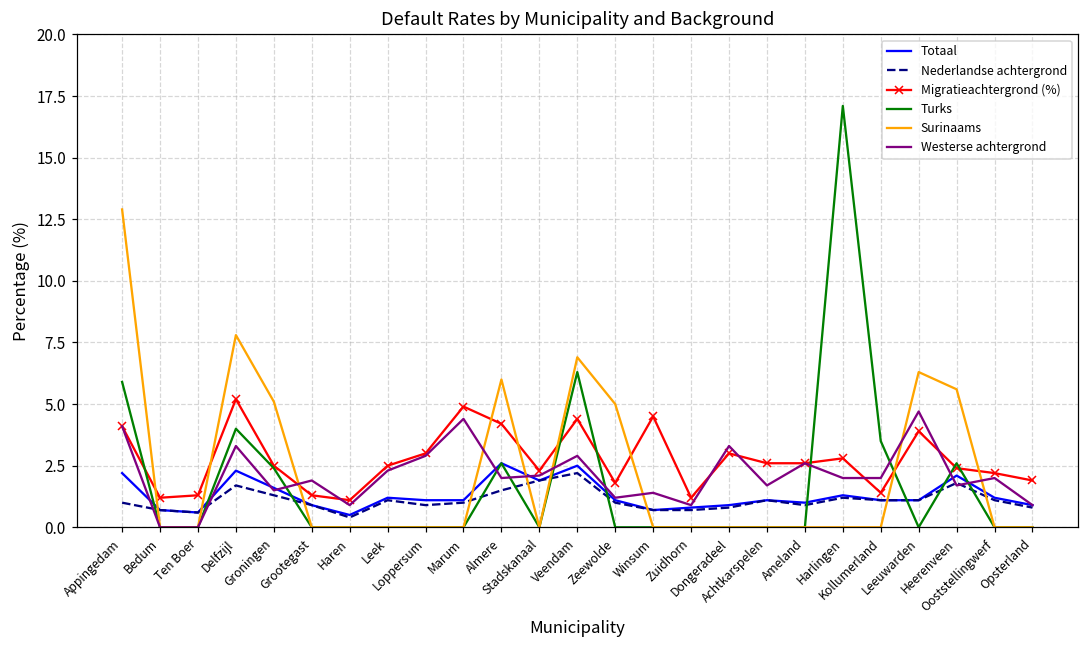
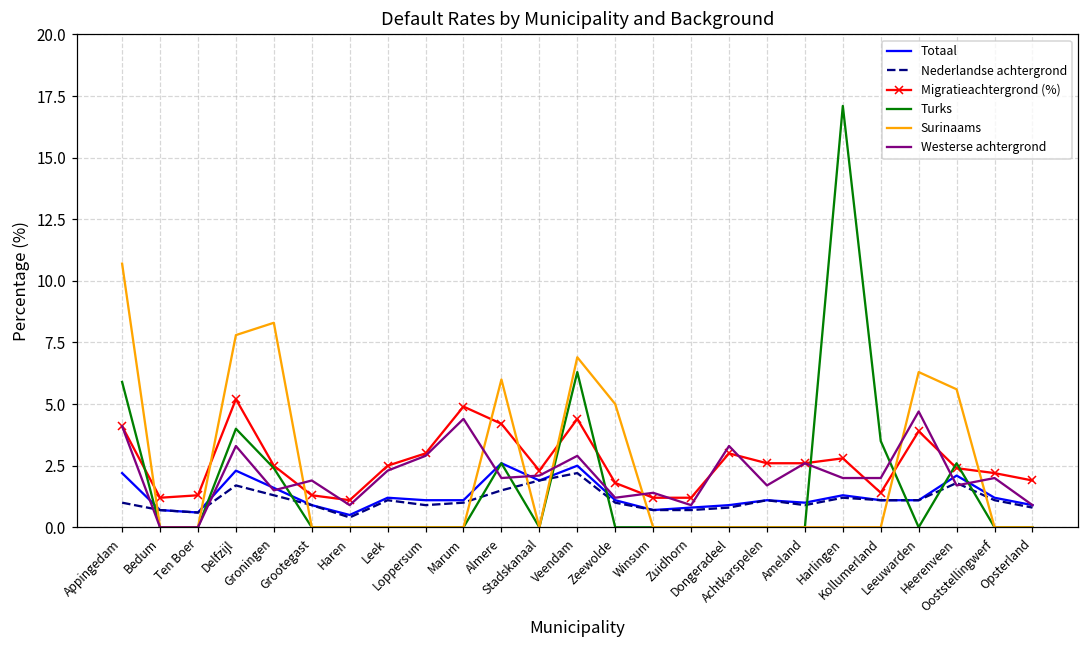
  {
    "Totaal": {
      "Appingedam": 2.2,
      "Delfzijl": 2.3,
      "Loppersum": 1.1,
      "Veendam": 2.5,
      "Heerenveen": 2.1
    },
    "Nederlandse achtergrond": {
      "Appingedam": 1.0,
      "Delfzijl": 1.7,
      "Groningen": 1.3,
      "Loppersum": 0.9,
      "Almere": 1.5,
      "Veendam": 2.2
    },
    "Migratieachtergrond (%)": {
      "Bedum": 1.2,
      "Ten Boer": 1.3,
      "Delfzijl": 5.2,
      "Grootegast": 1.3,
      "Haren": 1.1,
      "Leek": 2.5,
      "Marum": 4.9,
      "Almere": 4.2,
      "Stadskanaal": 2.3,
      "Veendam": 4.4,
      "Zeewolde": 1.8,
-     "Winsum": 4.5,
+     "Winsum": 1.2,
      "Zuidhorn": 1.2,
      "Dongeradeel": 3.0,
      "Achtkarspelen": 2.6,
      "Harlingen": 2.8,
      "Kollumerland": 1.4,
      "Leeuwarden": 3.9,
      "Heerenveen": 2.4,
      "Ooststellingwerf": 2.2,
      "Opsterland": 1.9
    },
    "Turks": {
      "Appingedam": 5.9,
      "Delfzijl": 4.0,
      "Veendam": 6.3,
      "Zeewolde": 0.0,
      "Harlingen": 17.1,
      "Kollumerland": 3.5,
      "Leeuwarden": 0.0,
      "Heerenveen": 2.6
    },
    "Surinaams": {
-     "Appingedam": 12.9,
+     "Appingedam": 10.7,
      "Delfzijl": 7.8,
-     "Groningen": 5.1,
+     "Groningen": 8.3,
      "Almere": 6.0,
      "Veendam": 6.9,
      "Zeewolde": 5.0,
      "Harlingen": 0.0,
      "Kollumerland": 0.0,
      "Leeuwarden": 6.3,
      "Heerenveen": 5.6
    },
    "Westerse achtergrond": {
      "Delfzijl": 3.3,
      "Grootegast": 1.9,
      "Haren": 0.9,
      "Leek": 2.3,
      "Marum": 4.4,
      "Almere": 2.0,
      "Stadskanaal": 2.1,
      "Veendam": 2.9,
      "Winsum": 1.4,
      "Dongeradeel": 3.3,
      "Achtkarspelen": 1.7,
      "Harlingen": 2.0,
      "Kollumerland": 2.0,
      "Leeuwarden": 4.7,
      "Ooststellingwerf": 2.0
    }
  }
